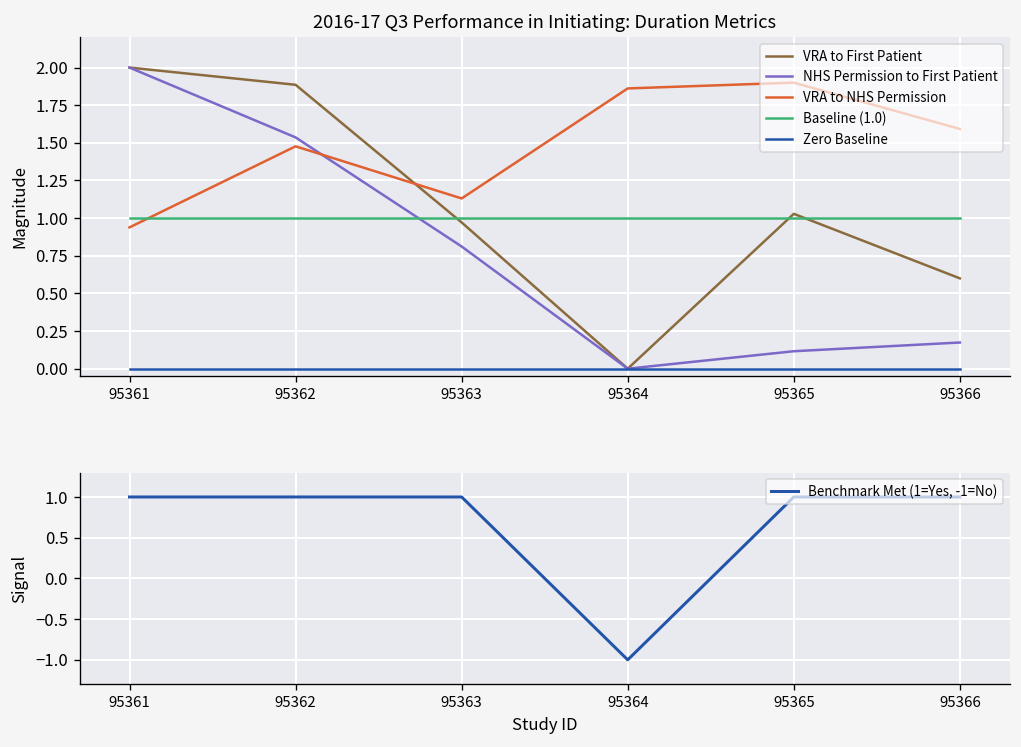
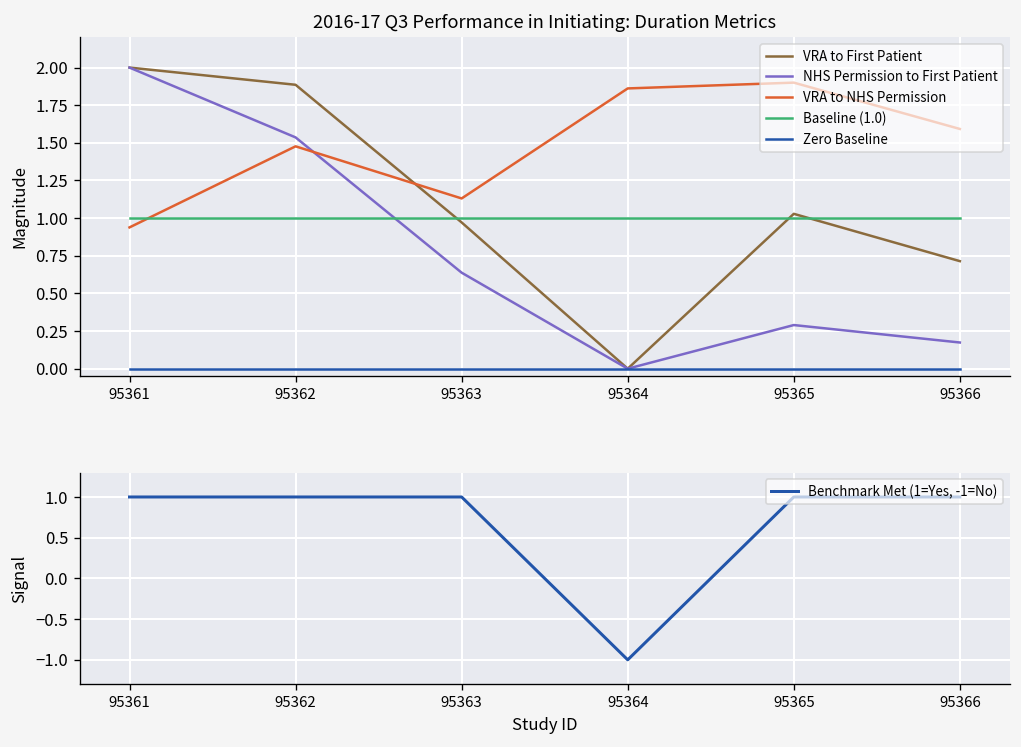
  {
    "2016-17 Q3 Performance in Initiating: Duration Metrics": {
      "VRA to First Patient": {
        "95362": 1.89,
        "95363": 0.97,
        "95365": 1.03,
-       "95366": 0.60
+       "95366": 0.71
      },
      "NHS Permission to First Patient": {
        "95362": 1.54,
-       "95363": 0.81,
-       "95365": 0.12,
+       "95363": 0.64,
+       "95365": 0.29,
        "95366": 0.17
      },
      "VRA to NHS Permission": {
        "95361": 0.94,
        "95362": 1.48,
        "95363": 1.13,
        "95364": 1.86
      },
      "Baseline (1.0)": {
        "95361": 1.00,
        "95362": 1.00,
        "95363": 1.00,
        "95364": 1.00,
        "95365": 1.00,
        "95366": 1.00
      },
      "Zero Baseline": {
        "95361": 0.00,
        "95362": 0.00,
        "95363": 0.00,
        "95365": 0.00,
        "95366": 0.00
      }
    }
  }
